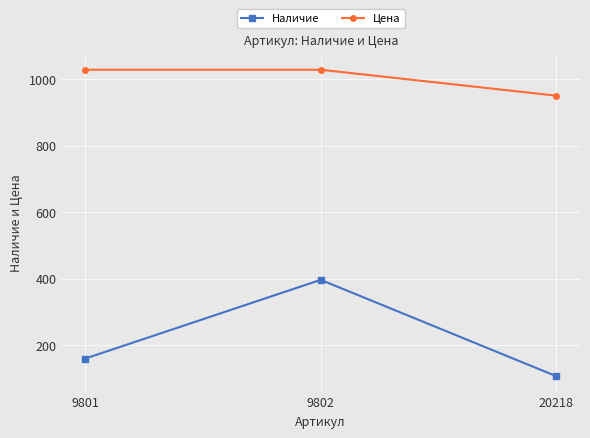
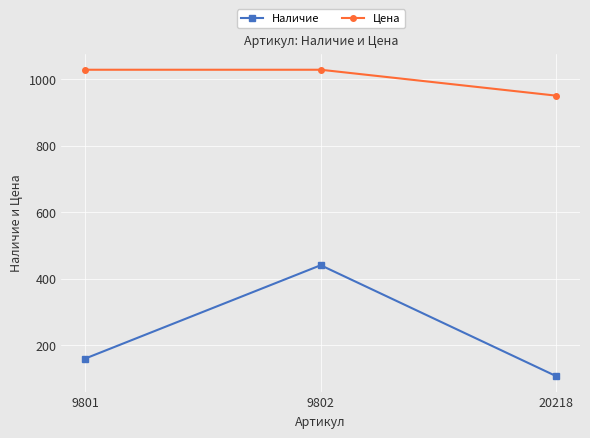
  {
    "Наличие": {
      "9801": 160,
-     "9802": 400,
+     "9802": 440,
      "20218": 110
    },
    "Цена": {
      "9801": 1030,
      "9802": 1030,
      "20218": 950
    }
  }
